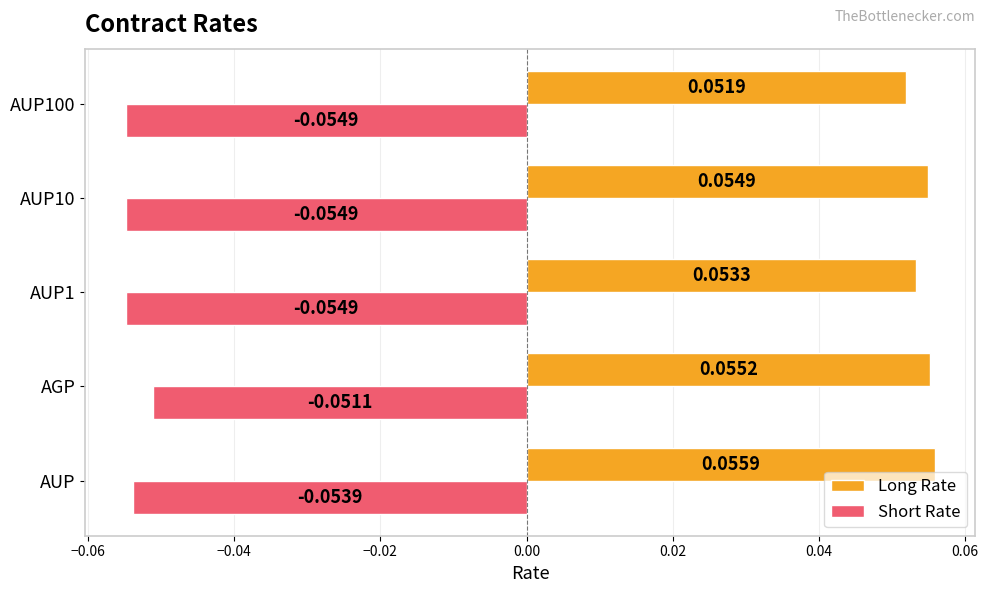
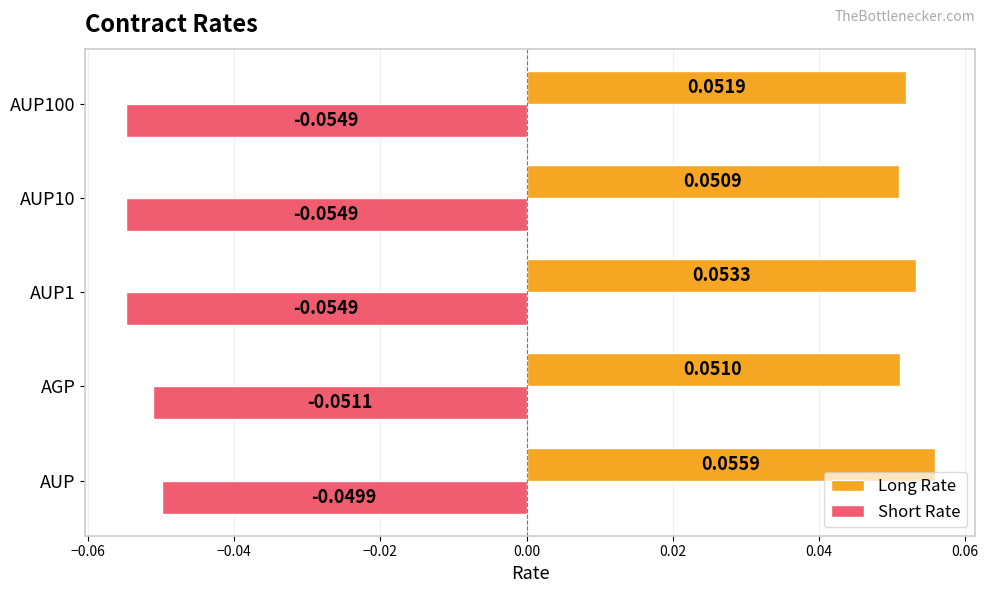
  {
    "Long Rate": {
      "AUP100": 0.0519,
-     "AUP10": 0.0549,
+     "AUP10": 0.0509,
      "AUP1": 0.0533,
-     "AGP": 0.0552,
+     "AGP": 0.0510,
      "AUP": 0.0559
    },
    "Short Rate": {
      "AUP100": -0.0549,
      "AUP10": -0.0549,
      "AUP1": -0.0549,
      "AGP": -0.0511,
-     "AUP": -0.0539
+     "AUP": -0.0499
    }
  }
